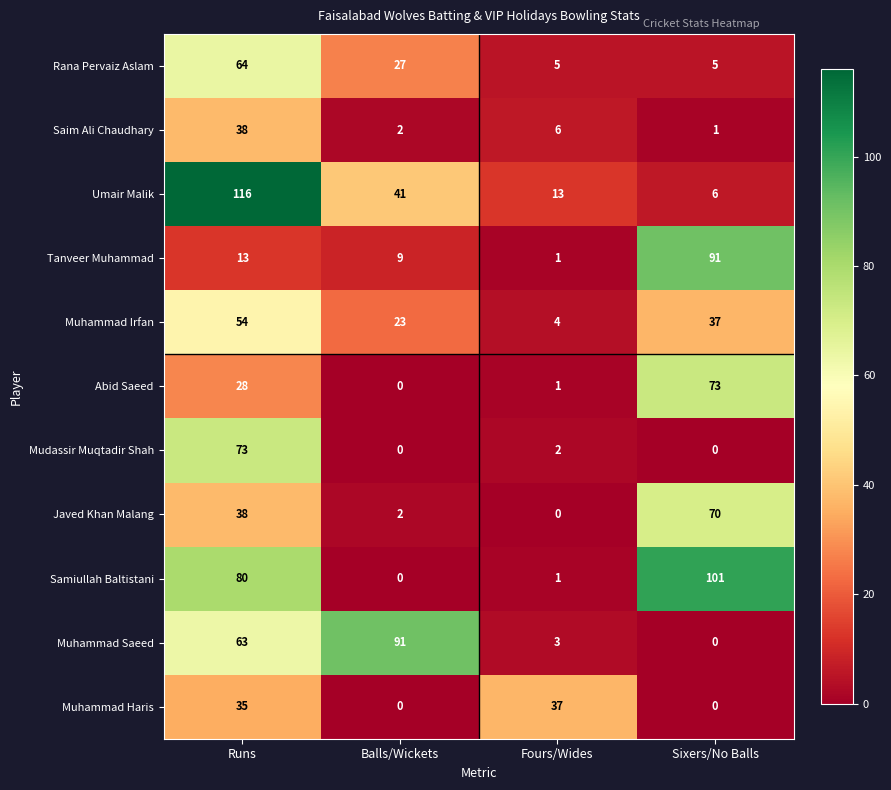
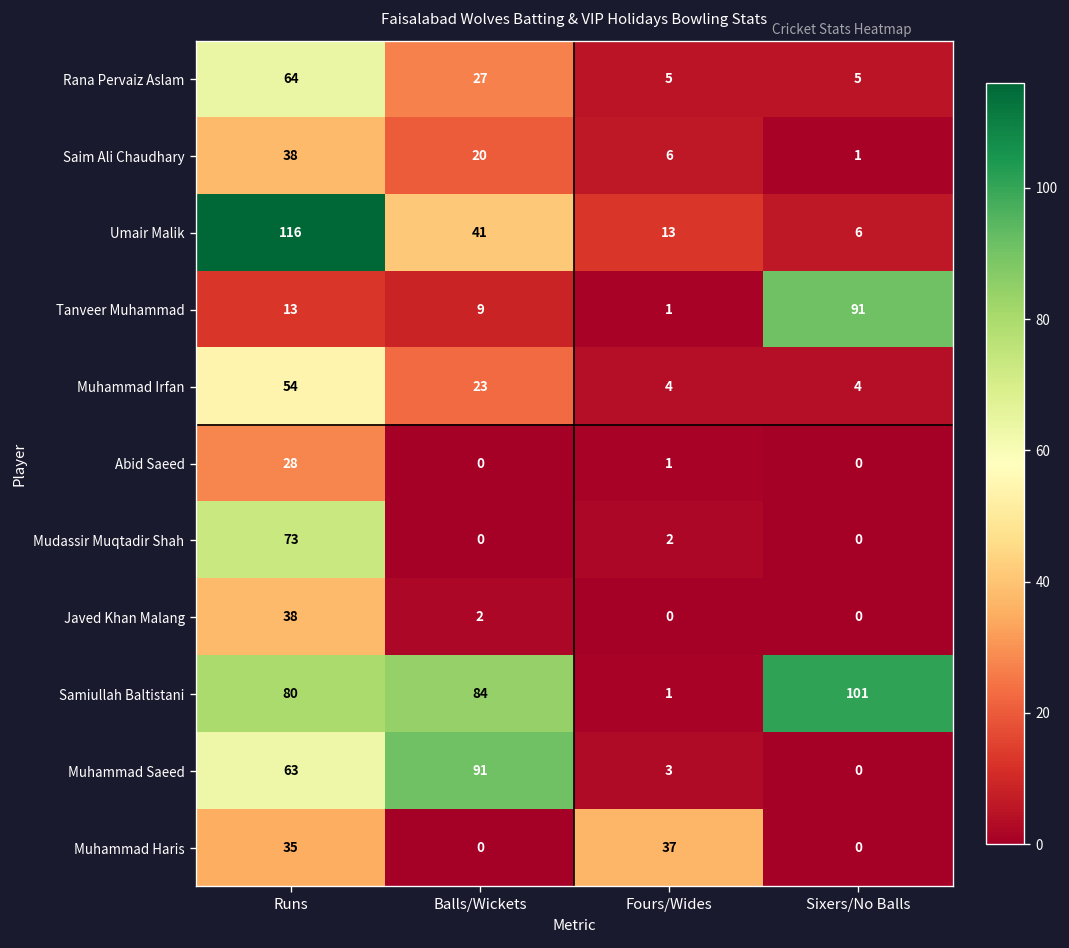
  {
    "Rana Pervaiz Aslam": {
      "Runs": 64,
      "Balls/Wickets": 27,
      "Fours/Wides": 5,
      "Sixers/No Balls": 5
    },
    "Saim Ali Chaudhary": {
      "Runs": 38,
-     "Balls/Wickets": 2,
+     "Balls/Wickets": 20,
      "Fours/Wides": 6,
      "Sixers/No Balls": 1
    },
    "Umair Malik": {
      "Runs": 116,
      "Balls/Wickets": 41,
      "Fours/Wides": 13,
      "Sixers/No Balls": 6
    },
    "Tanveer Muhammad": {
      "Runs": 13,
      "Balls/Wickets": 9,
      "Fours/Wides": 1,
      "Sixers/No Balls": 91
    },
    "Muhammad Irfan": {
      "Runs": 54,
      "Balls/Wickets": 23,
      "Fours/Wides": 4,
-     "Sixers/No Balls": 37
+     "Sixers/No Balls": 4
    },
    "Abid Saeed": {
      "Runs": 28,
      "Balls/Wickets": 0,
      "Fours/Wides": 1,
-     "Sixers/No Balls": 73
+     "Sixers/No Balls": 0
    },
    "Mudassir Muqtadir Shah": {
      "Runs": 73,
      "Balls/Wickets": 0,
      "Fours/Wides": 2,
      "Sixers/No Balls": 0
    },
    "Javed Khan Malang": {
      "Runs": 38,
      "Balls/Wickets": 2,
      "Fours/Wides": 0,
-     "Sixers/No Balls": 70
+     "Sixers/No Balls": 0
    },
    "Samiullah Baltistani": {
      "Runs": 80,
-     "Balls/Wickets": 0,
+     "Balls/Wickets": 84,
      "Fours/Wides": 1,
      "Sixers/No Balls": 101
    },
    "Muhammad Saeed": {
      "Runs": 63,
      "Balls/Wickets": 91,
      "Fours/Wides": 3,
      "Sixers/No Balls": 0
    },
    "Muhammad Haris": {
      "Runs": 35,
      "Balls/Wickets": 0,
      "Fours/Wides": 37,
      "Sixers/No Balls": 0
    }
  }
